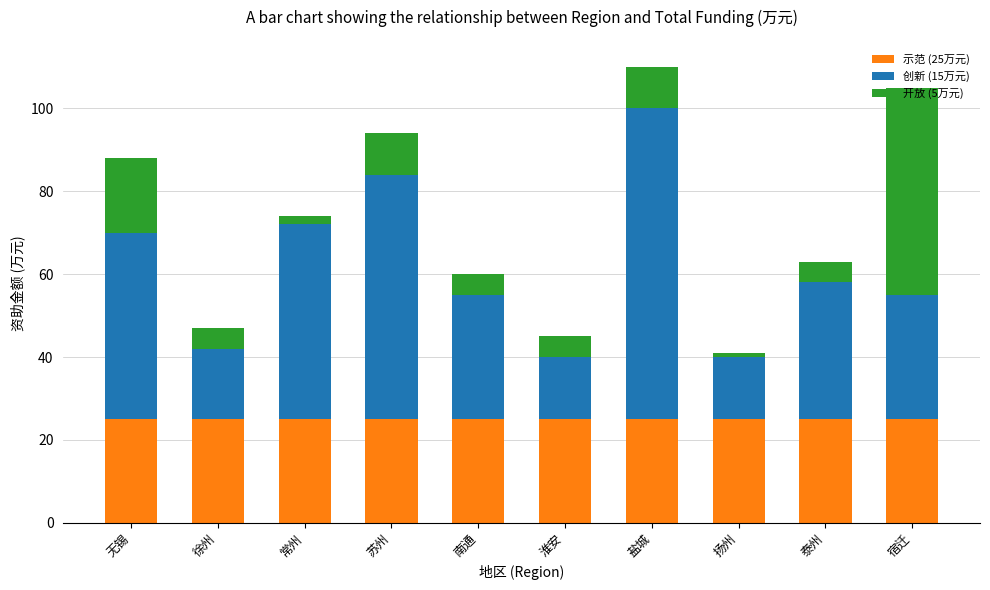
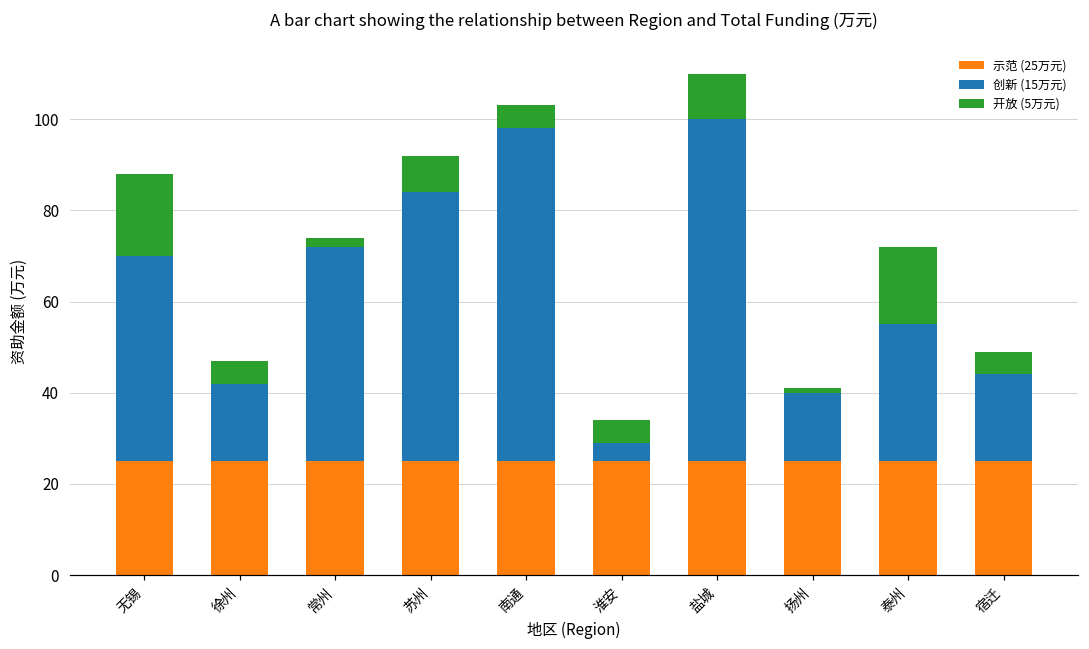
  {
    "示范 (25万元)": {
      "无锡": 25,
      "徐州": 25,
      "常州": 25,
      "苏州": 25,
      "南通": 25,
      "淮安": 25,
      "盐城": 25,
      "扬州": 25,
      "泰州": 25,
      "宿迁": 25
    },
    "创新 (15万元)": {
      "无锡": 45,
      "徐州": 17,
      "常州": 47,
      "苏州": 59,
-     "南通": 30,
-     "淮安": 15,
+     "南通": 73,
+     "淮安": 4,
      "盐城": 75,
      "扬州": 15,
-     "泰州": 33,
-     "宿迁": 30
+     "泰州": 30,
+     "宿迁": 19
    },
    "开放 (5万元)": {
      "无锡": 18,
      "徐州": 5,
      "常州": 2,
-     "苏州": 10,
+     "苏州": 8,
      "南通": 5,
      "淮安": 5,
      "盐城": 10,
      "扬州": 1,
-     "泰州": 5,
-     "宿迁": 50
+     "泰州": 17,
+     "宿迁": 5
    }
  }
